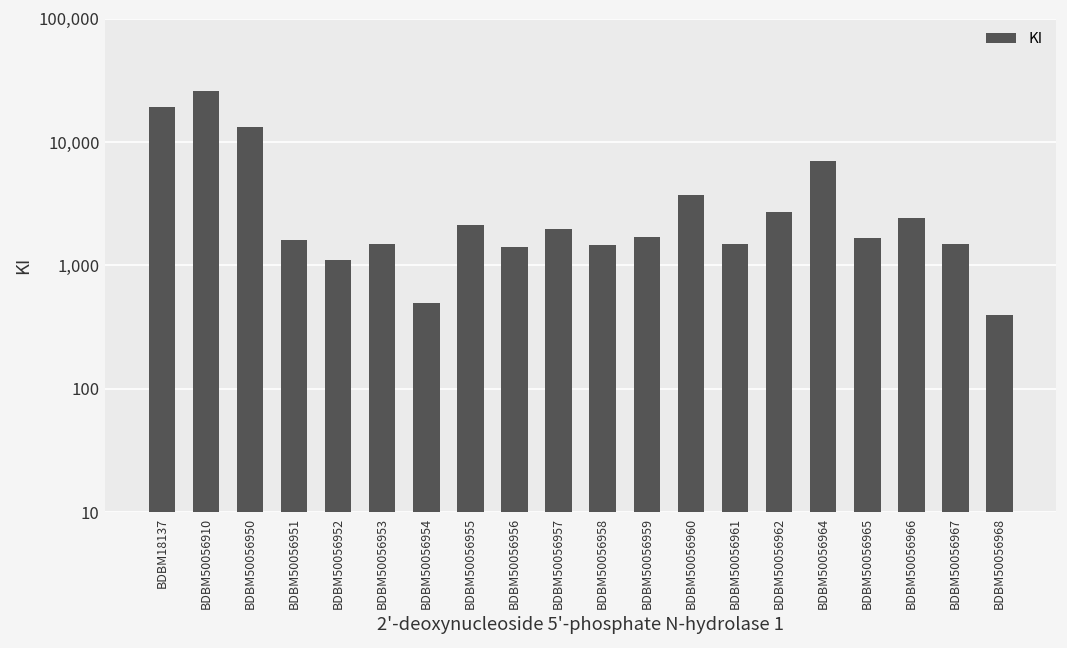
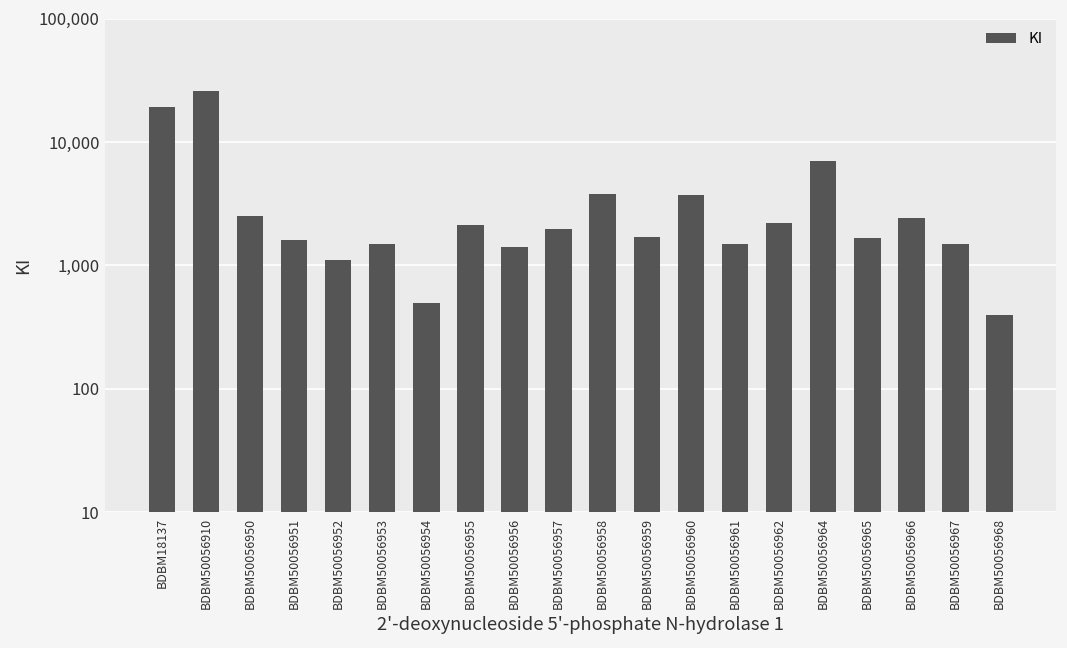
  {
    "BDBM18137": "19,000",
    "BDBM50056910": "26,000",
-   "BDBM50056950": "13,000",
+   "BDBM50056950": "2,500",
    "BDBM50056951": "1,600",
    "BDBM50056952": "1,100",
    "BDBM50056953": "1,500",
    "BDBM50056954": "500",
    "BDBM50056955": "2,100",
    "BDBM50056956": "1,400",
    "BDBM50056957": "2,000",
-   "BDBM50056958": "1,500",
+   "BDBM50056958": "3,800",
    "BDBM50056959": "1,700",
    "BDBM50056960": "3,700",
    "BDBM50056961": "1,500",
-   "BDBM50056962": "2,700",
+   "BDBM50056962": "2,200",
    "BDBM50056964": "7,000",
    "BDBM50056965": "1,700",
    "BDBM50056966": "2,400",
    "BDBM50056967": "1,500",
    "BDBM50056968": "400"
  }
